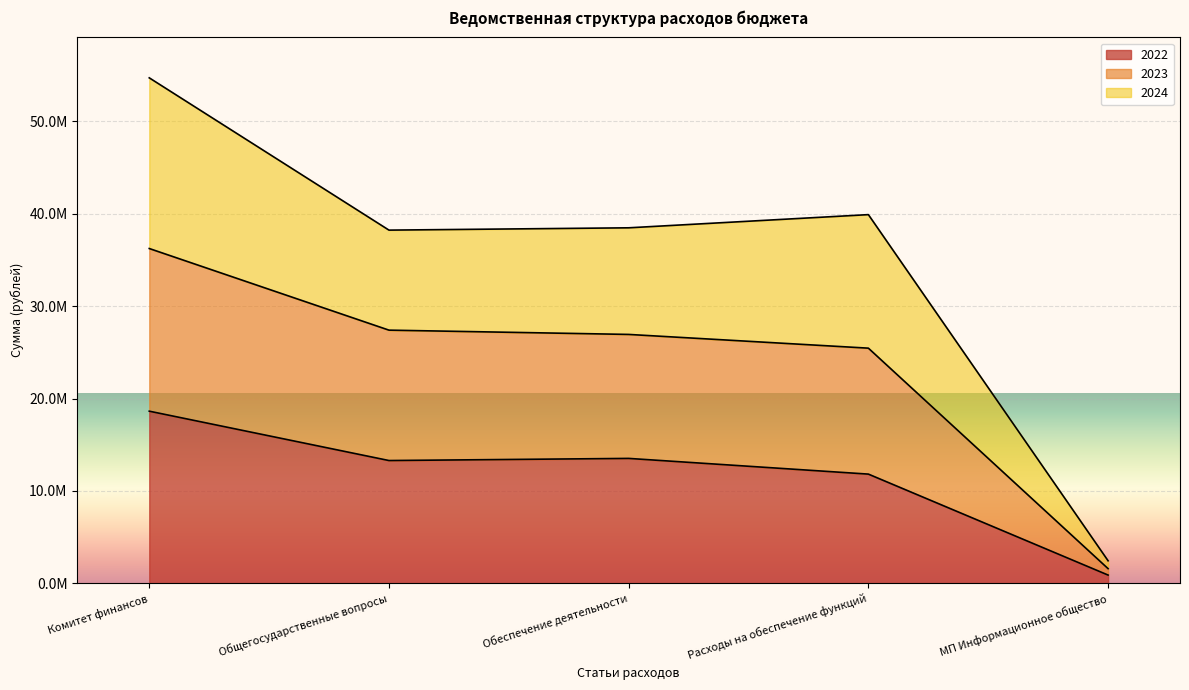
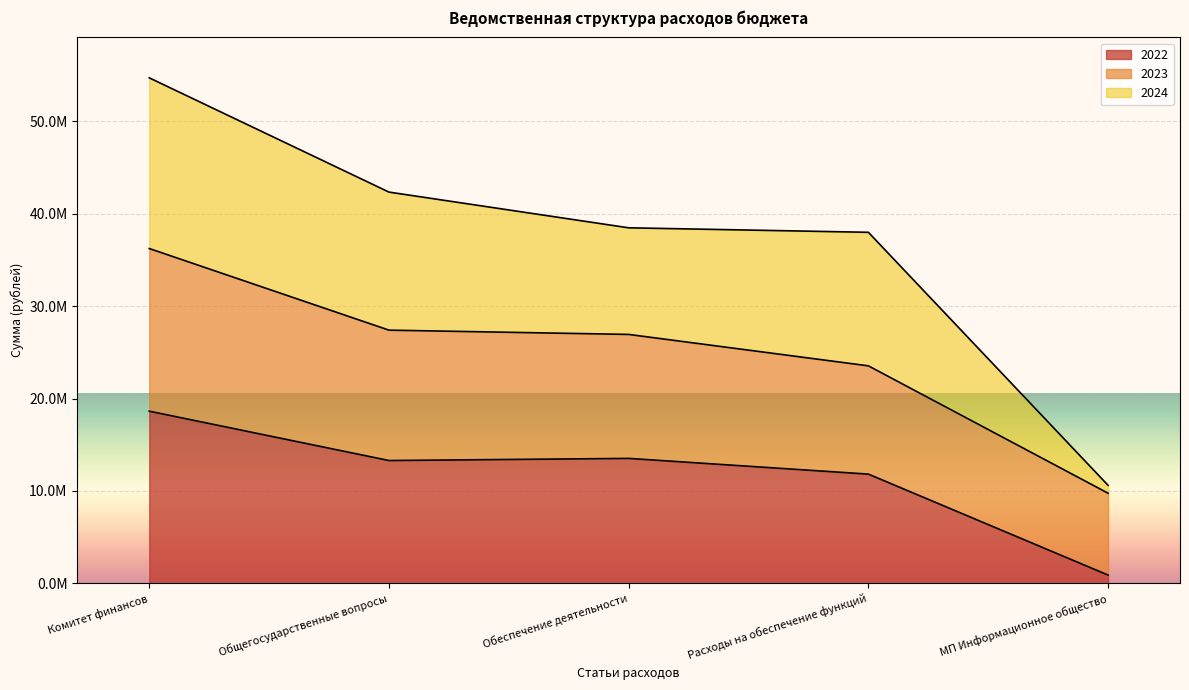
  {
    "2022": {
      "Комитет финансов": 19000000,
      "Общегосударственные вопросы": 13000000,
      "Обеспечение деятельности": 14000000,
      "Расходы на обеспечение функций": 12000000,
      "МП Информационное общество": 1000000
    },
    "2023": {
      "Комитет финансов": 18000000,
      "Общегосударственные вопросы": 14000000,
      "Обеспечение деятельности": 13000000,
-     "Расходы на обеспечение функций": 14000000,
-     "МП Информационное общество": 1000000
+     "Расходы на обеспечение функций": 12000000,
+     "МП Информационное общество": 9000000
    },
    "2024": {
      "Комитет финансов": 18000000,
-     "Общегосударственные вопросы": 11000000,
+     "Общегосударственные вопросы": 15000000,
      "Обеспечение деятельности": 12000000,
      "Расходы на обеспечение функций": 14000000,
      "МП Информационное общество": 1000000
    }
  }
